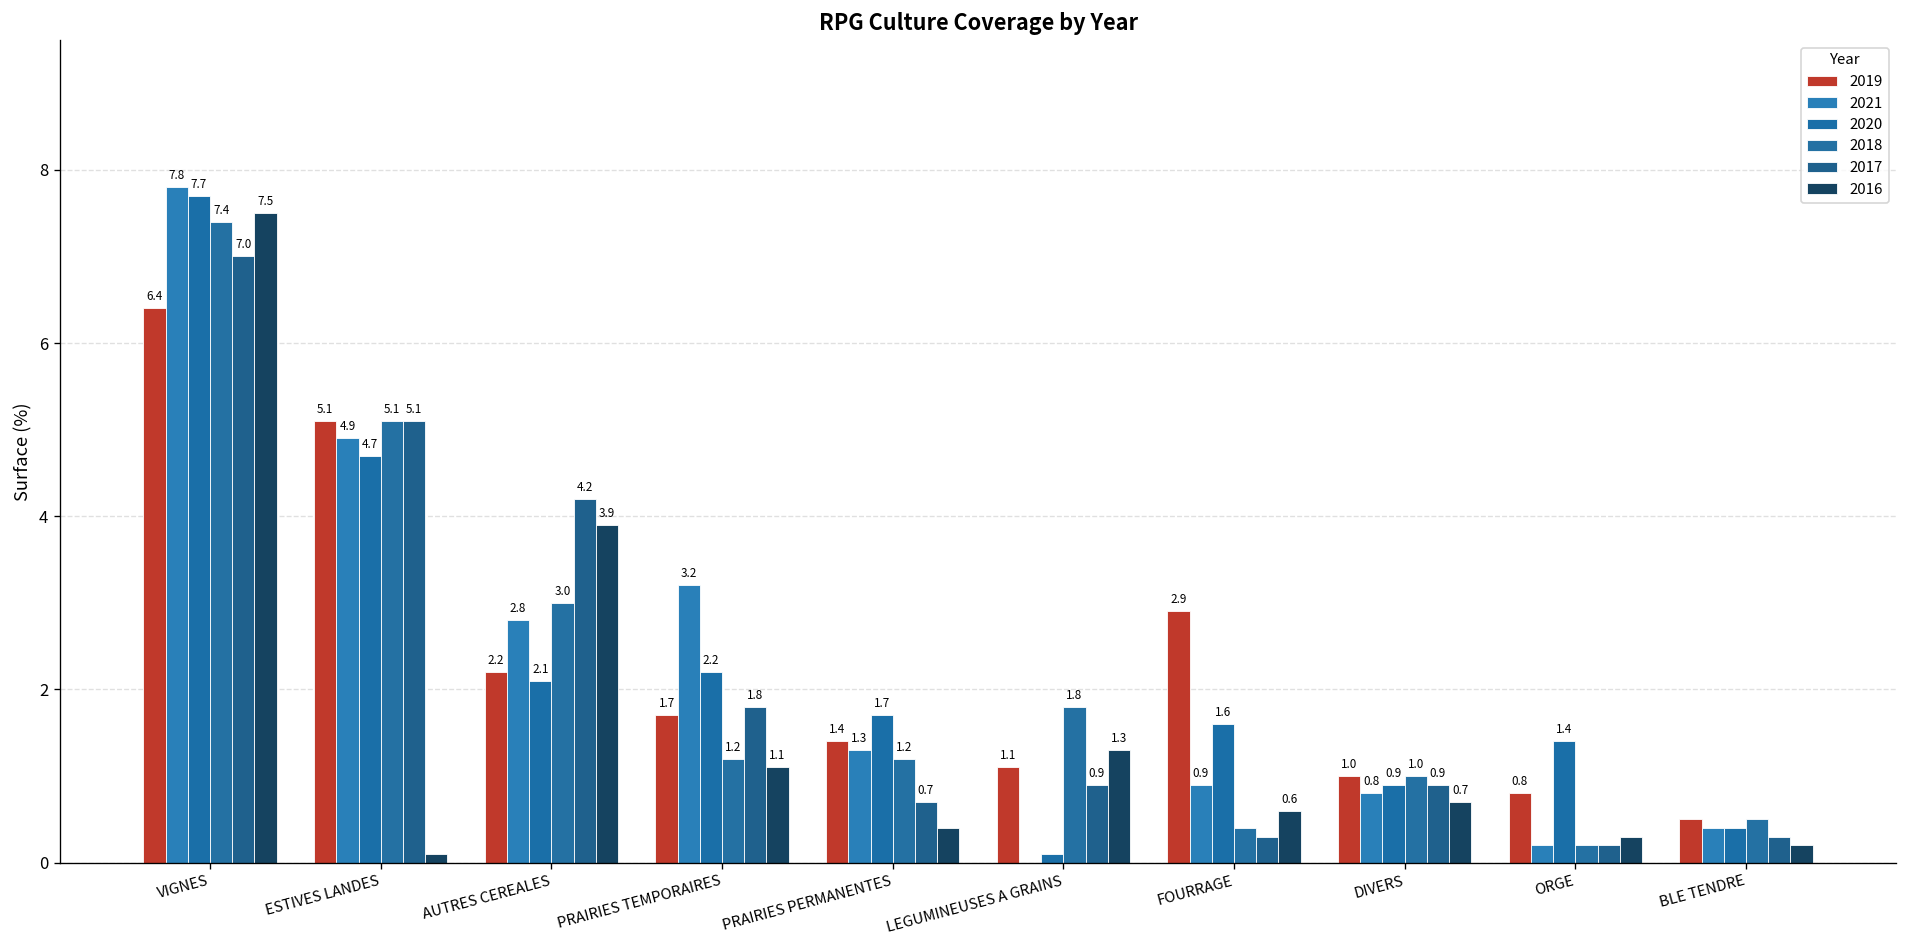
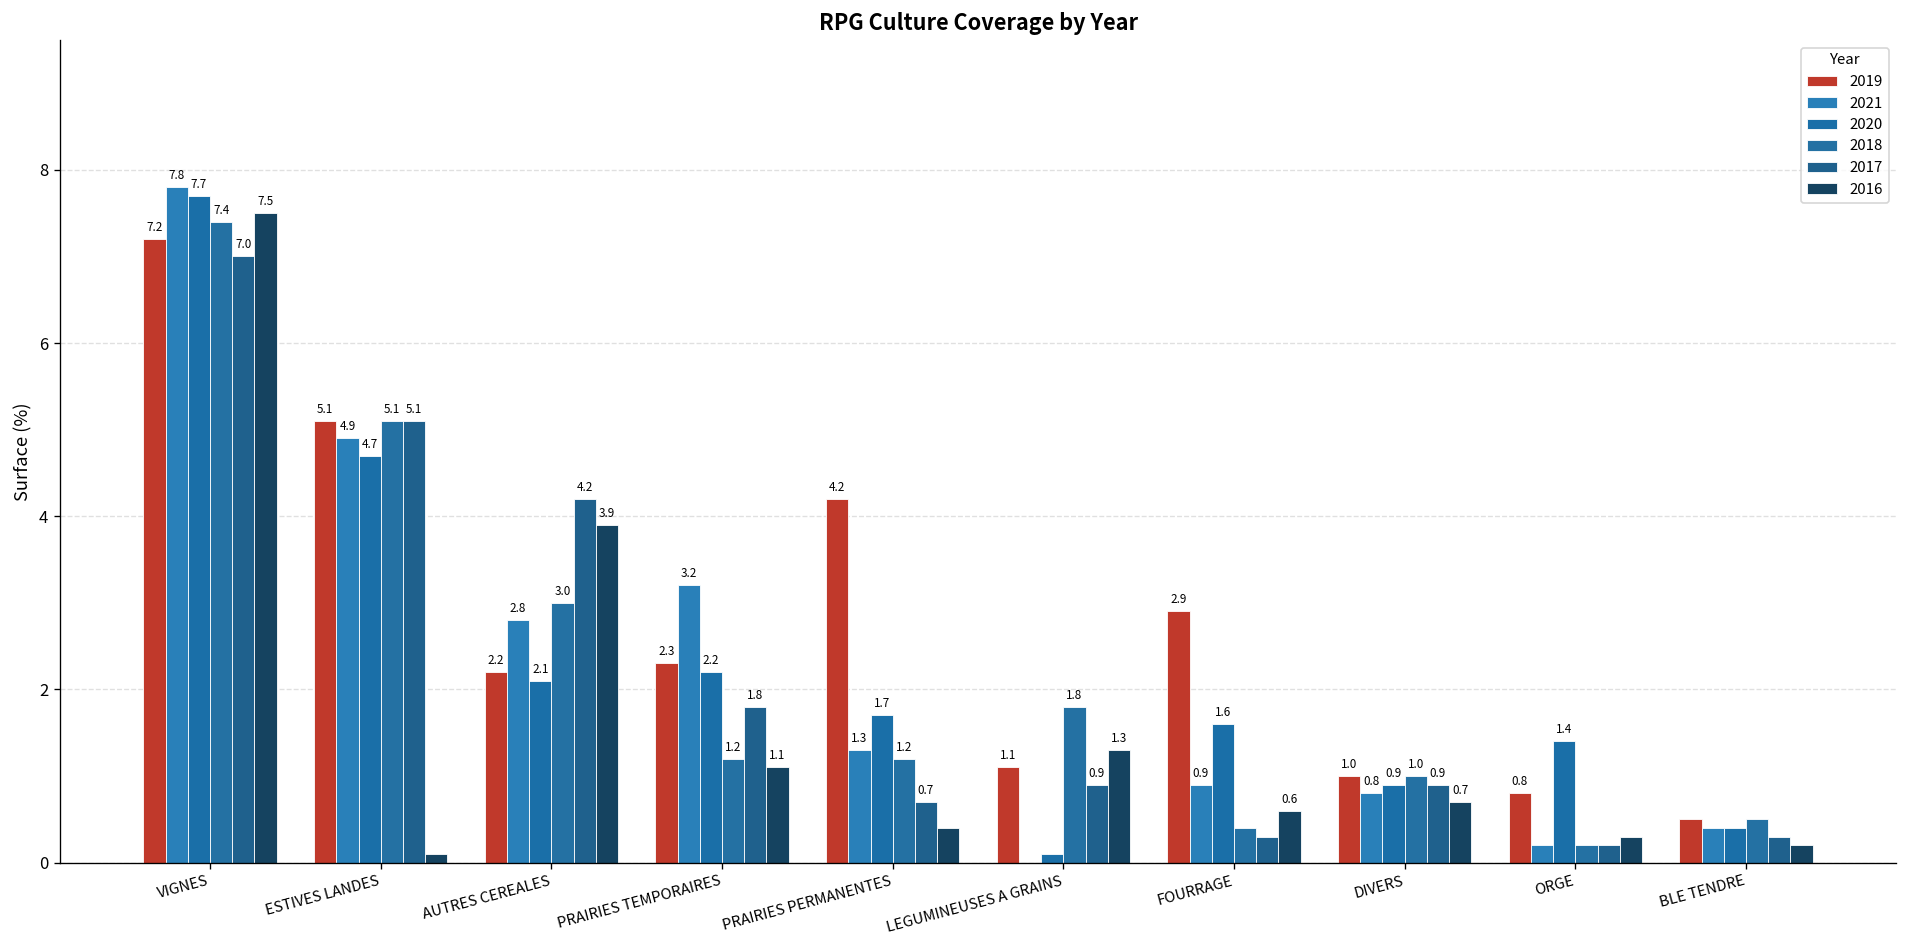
  {
    "2019": {
-     "VIGNES": 6.4,
+     "VIGNES": 7.2,
      "ESTIVES LANDES": 5.1,
      "AUTRES CEREALES": 2.2,
-     "PRAIRIES TEMPORAIRES": 1.7,
-     "PRAIRIES PERMANENTES": 1.4,
+     "PRAIRIES TEMPORAIRES": 2.3,
+     "PRAIRIES PERMANENTES": 4.2,
      "LEGUMINEUSES A GRAINS": 1.1,
      "FOURRAGE": 2.9,
      "DIVERS": 1.0,
      "ORGE": 0.8
    }
  }
